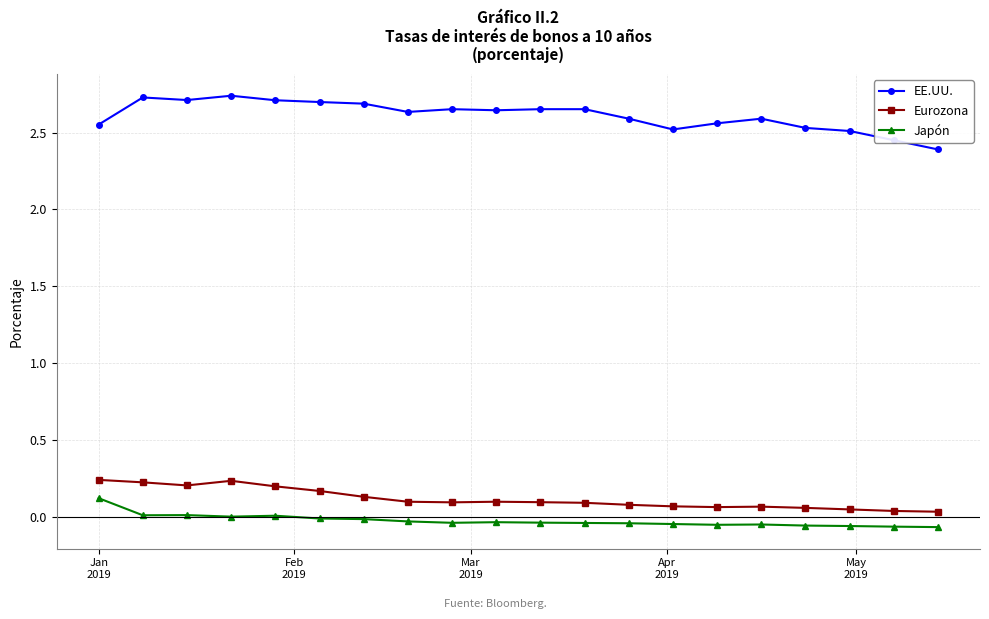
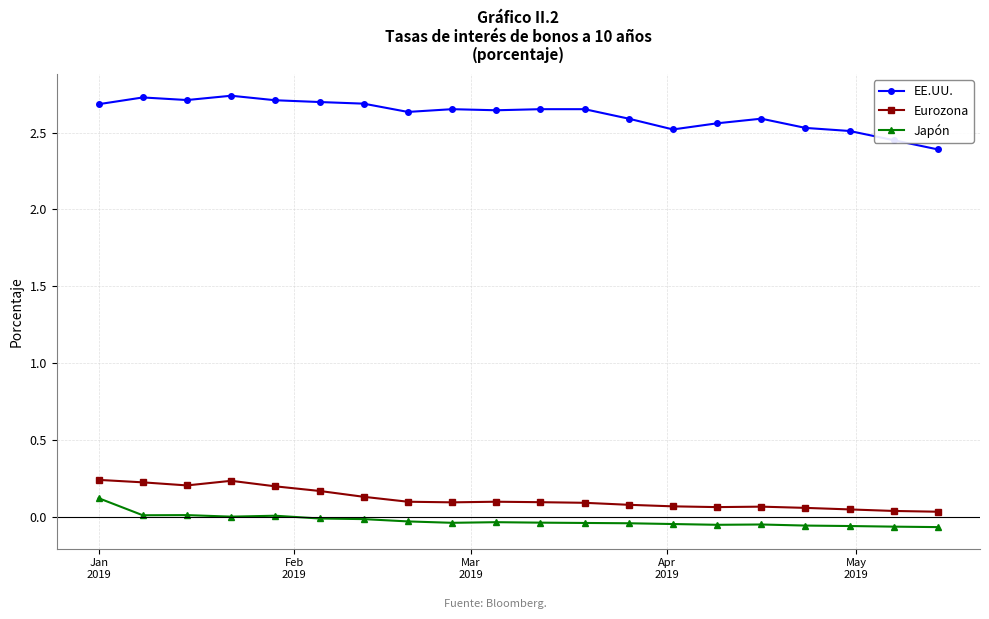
  {
    "EE.UU.": {
-     "Jan 2019": 2.55
+     "Jan 2019": 2.68
    },
    "Eurozona": {
      "Jan 2019": 0.24
    },
    "Japón": {
      "Jan 2019": 0.12
    }
  }
